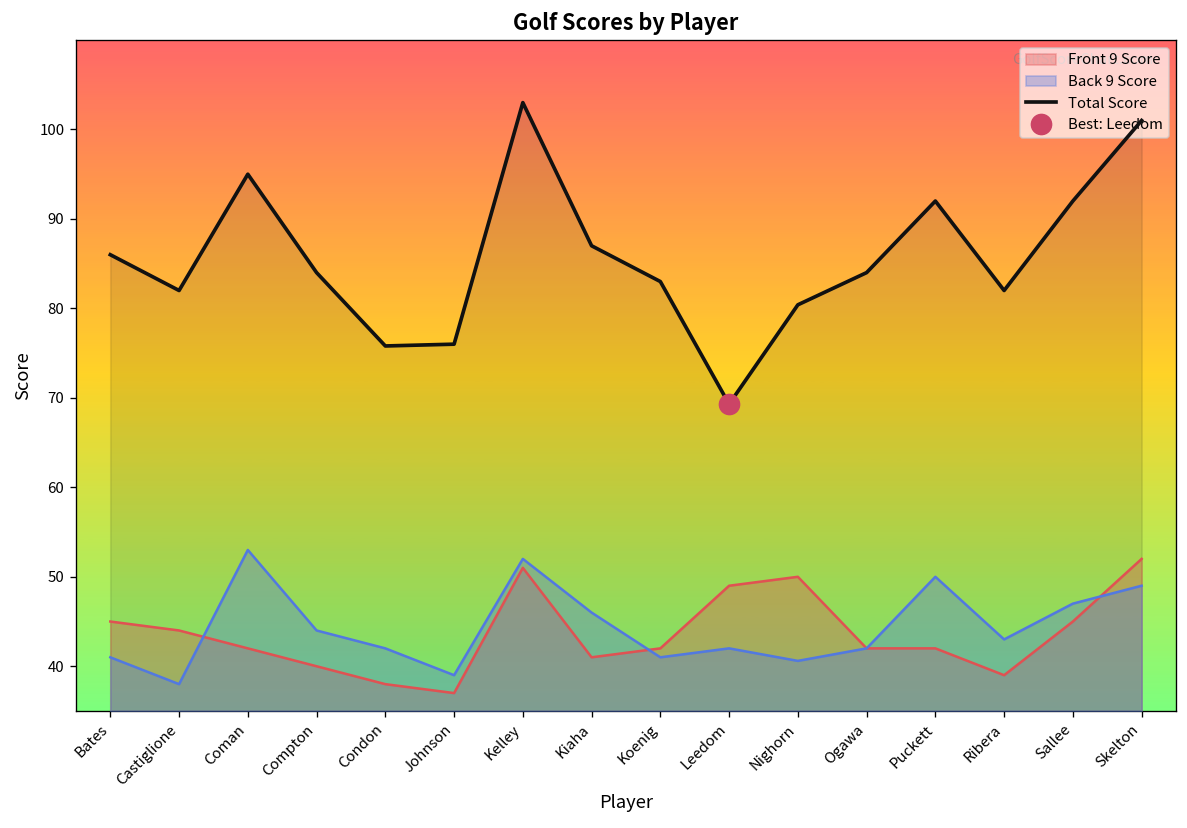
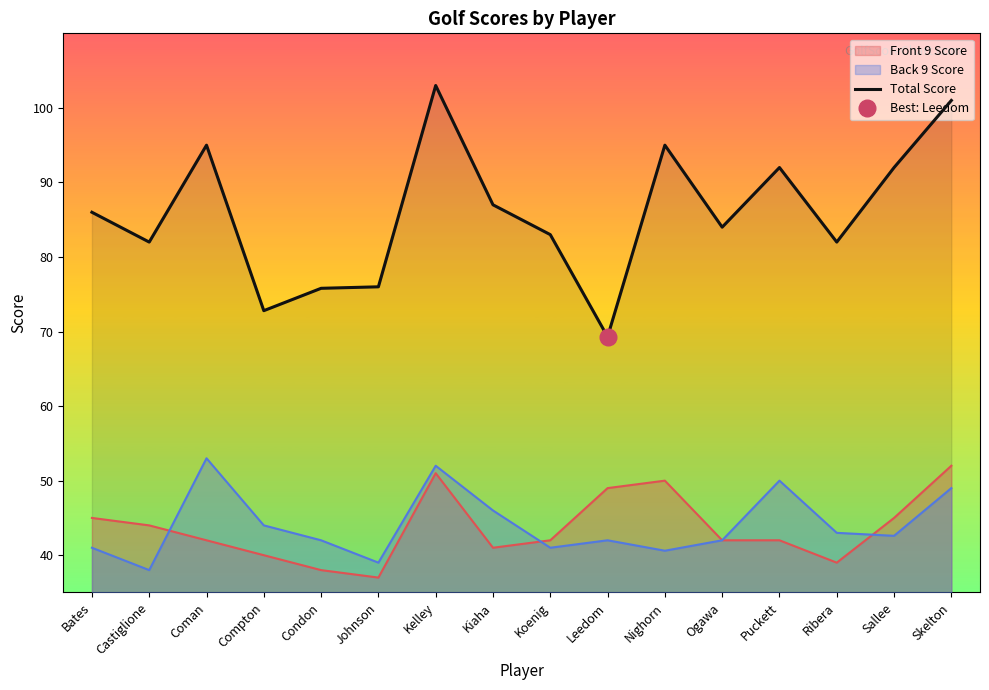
  {
    "Back 9 Score": {
      "Bates": 41,
      "Castiglione": 38,
      "Coman": 53,
      "Compton": 44,
      "Condon": 42,
      "Johnson": 39,
      "Kelley": 52,
      "Kiaha": 46,
      "Koenig": 41,
      "Leedom": 42,
      "Nighorn": 41,
      "Puckett": 50,
      "Ribera": 43,
-     "Sallee": 47,
+     "Sallee": 43,
      "Skelton": 49
    },
    "Total Score": {
      "Bates": 86,
      "Castiglione": 82,
      "Coman": 95,
-     "Compton": 84,
+     "Compton": 73,
      "Condon": 76,
      "Johnson": 76,
      "Kelley": 103,
      "Kiaha": 87,
      "Koenig": 83,
-     "Nighorn": 80,
+     "Nighorn": 95,
      "Ogawa": 84,
      "Puckett": 92,
      "Ribera": 82,
      "Sallee": 92
    }
  }
